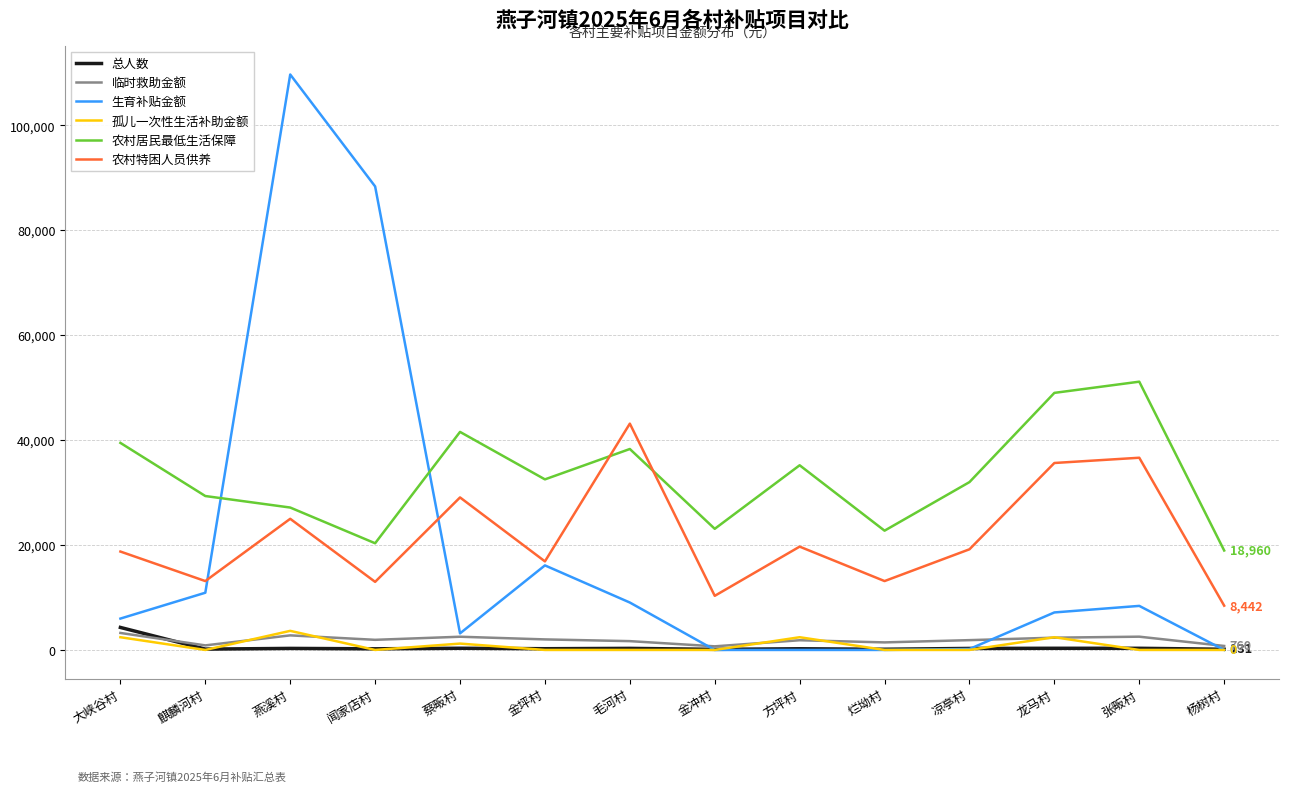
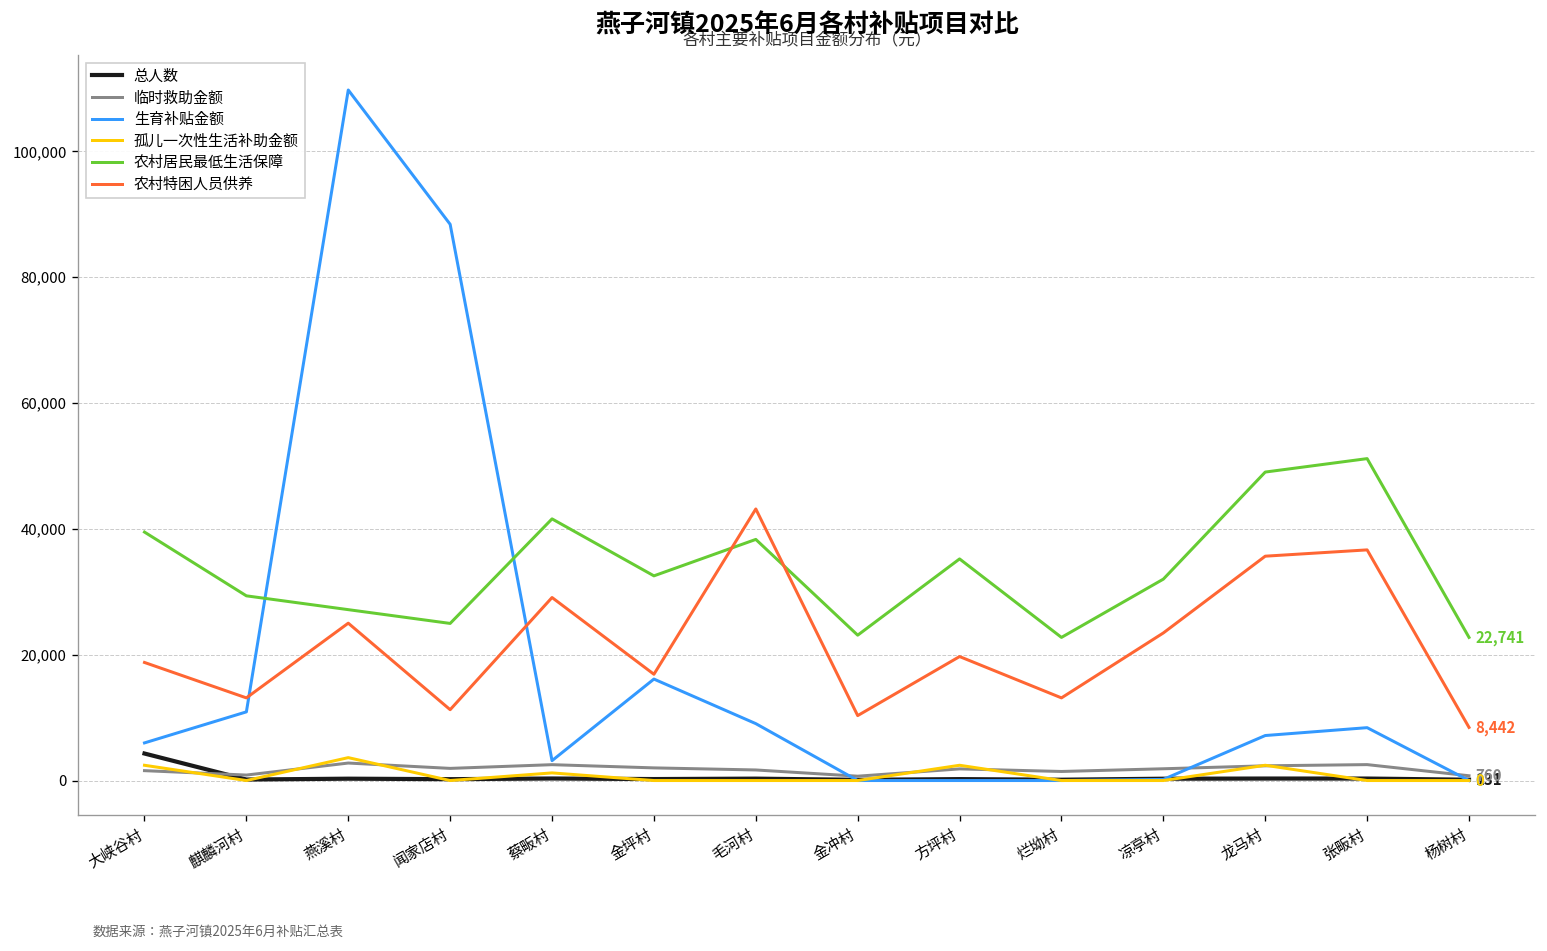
  {
    "总人数": {
      "大峡谷村": "4,000",
      "燕溪村": "0",
      "蔡畈村": "0",
      "龙马村": "0"
    },
    "临时救助金额": {
-     "大峡谷村": "3,000",
+     "大峡谷村": "2,000",
      "麒麟河村": "1,000",
      "燕溪村": "3,000",
      "闻家店村": "2,000",
      "蔡畈村": "3,000",
      "金坪村": "2,000",
      "毛河村": "2,000",
      "金冲村": "1,000",
      "方坪村": "2,000",
      "烂坳村": "1,000",
      "凉亭村": "2,000",
      "张畈村": "3,000"
    },
    "生育补贴金额": {
      "大峡谷村": "6,000",
      "麒麟河村": "11,000",
      "燕溪村": "110,000",
      "闻家店村": "88,000",
      "蔡畈村": "3,000",
      "金坪村": "16,000",
      "毛河村": "9,000",
      "龙马村": "7,000",
      "张畈村": "8,000"
    },
    "孤儿一次性生活补助金额": {
      "大峡谷村": "2,000",
      "燕溪村": "4,000",
      "蔡畈村": "1,000",
      "方坪村": "2,000"
    },
    "农村居民最低生活保障": {
-     "闻家店村": "20,000",
-     "杨树村": "18,960"
+     "闻家店村": "25,000",
+     "杨树村": "22,741"
    },
    "农村特困人员供养": {
      "大峡谷村": "19,000",
      "麒麟河村": "13,000",
      "燕溪村": "25,000",
-     "闻家店村": "13,000",
+     "闻家店村": "11,000",
      "蔡畈村": "29,000",
      "金坪村": "17,000",
      "毛河村": "43,000",
      "金冲村": "10,000",
      "方坪村": "20,000",
      "烂坳村": "13,000",
-     "凉亭村": "19,000",
+     "凉亭村": "23,000",
      "龙马村": "36,000",
      "张畈村": "37,000"
    }
  }
